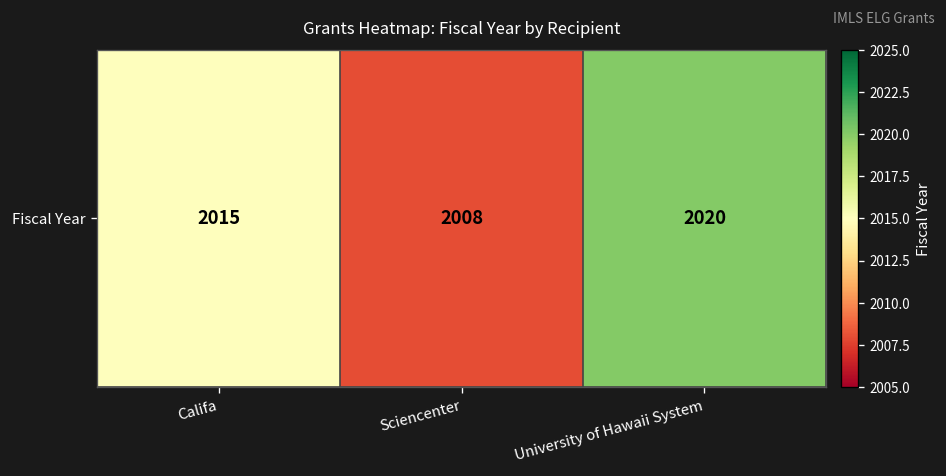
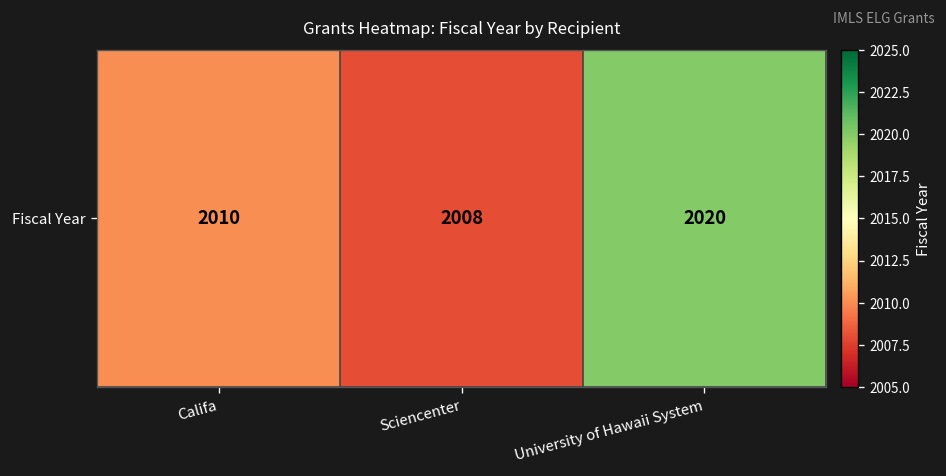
  {
    "Fiscal Year": {
-     "Califa": 2015,
+     "Califa": 2010,
      "Sciencenter": 2008,
      "University of Hawaii System": 2020
    }
  }
